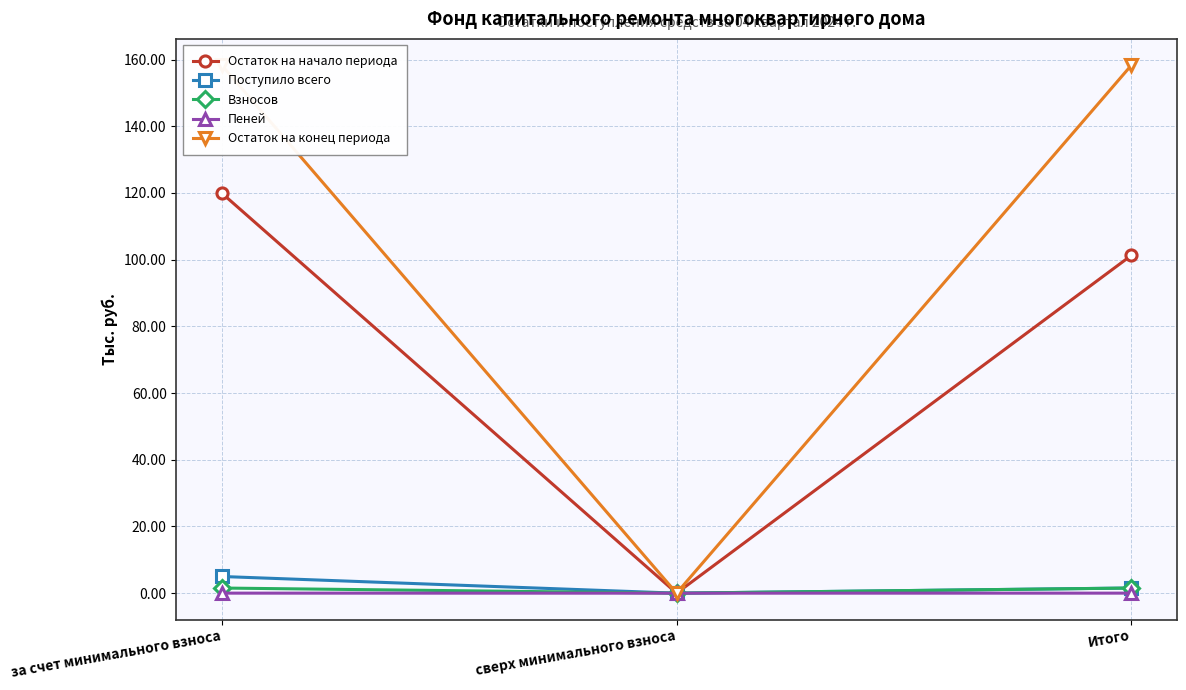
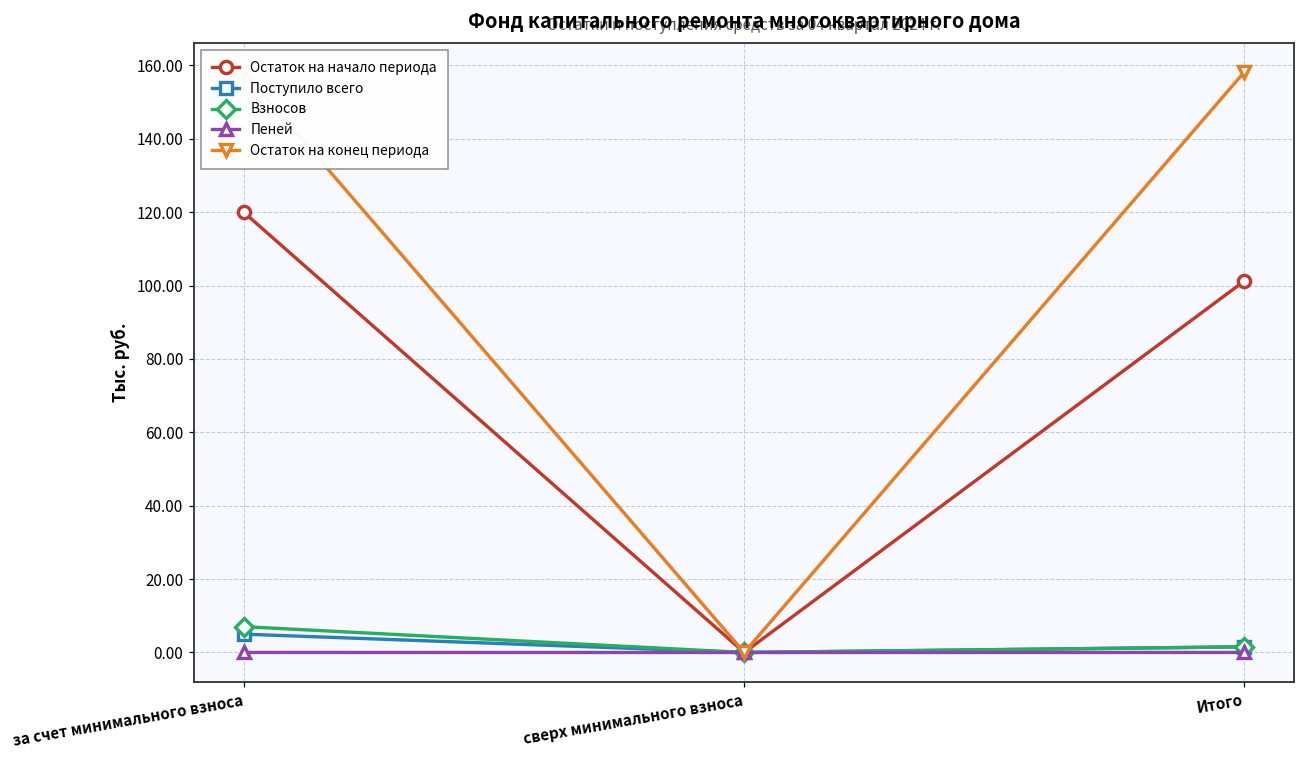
  {
    "Остаток на начало периода": {
      "за счет минимального взноса": 120,
      "Итого": 101
    },
    "Поступило всего": {
      "за счет минимального взноса": 5
    },
    "Взносов": {
-     "за счет минимального взноса": 2
+     "за счет минимального взноса": 7
    },
    "Пеней": {
      "за счет минимального взноса": 0,
      "Итого": 0
    },
    "Остаток на конец периода": {
      "Итого": 158
    }
  }
